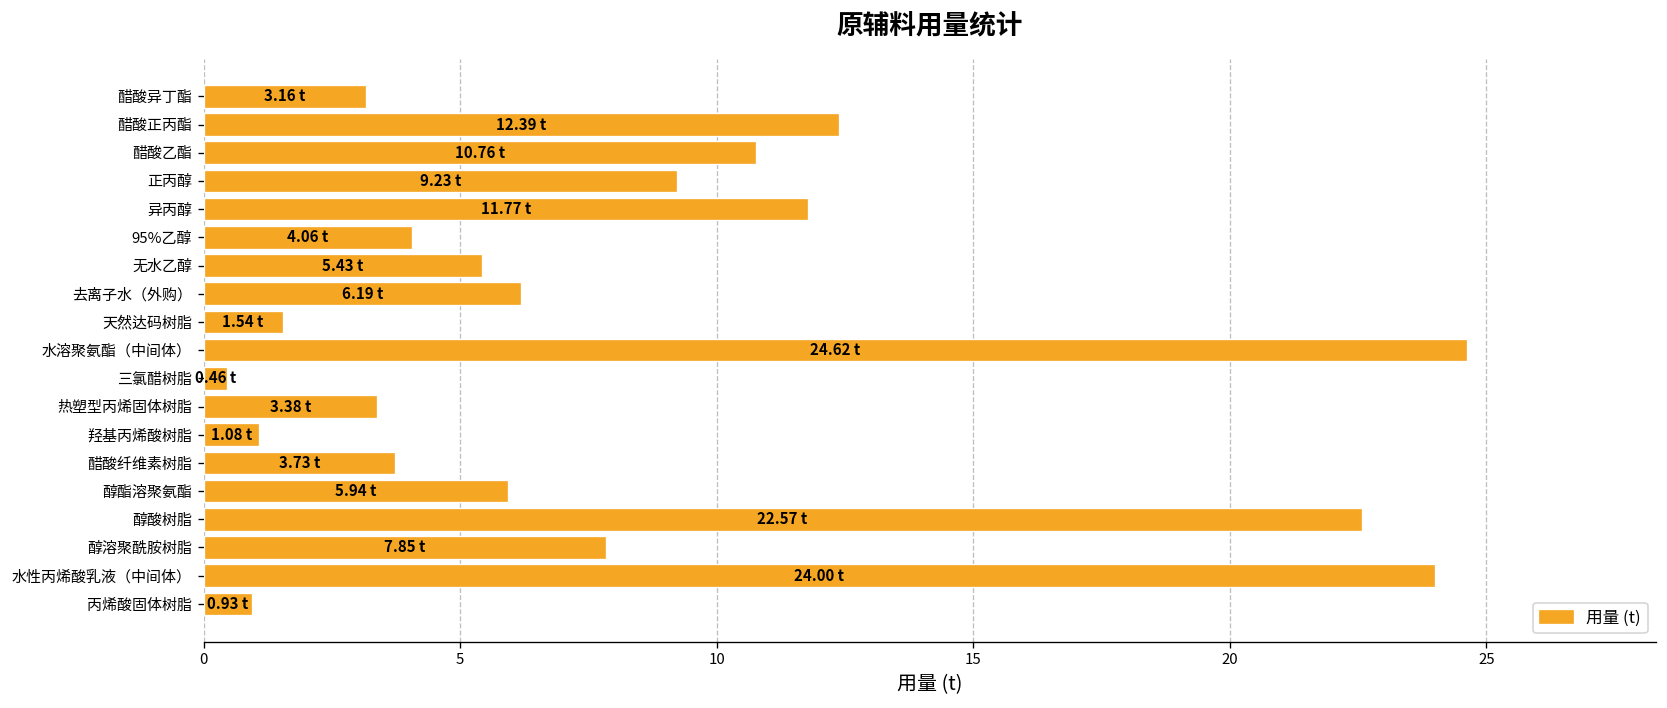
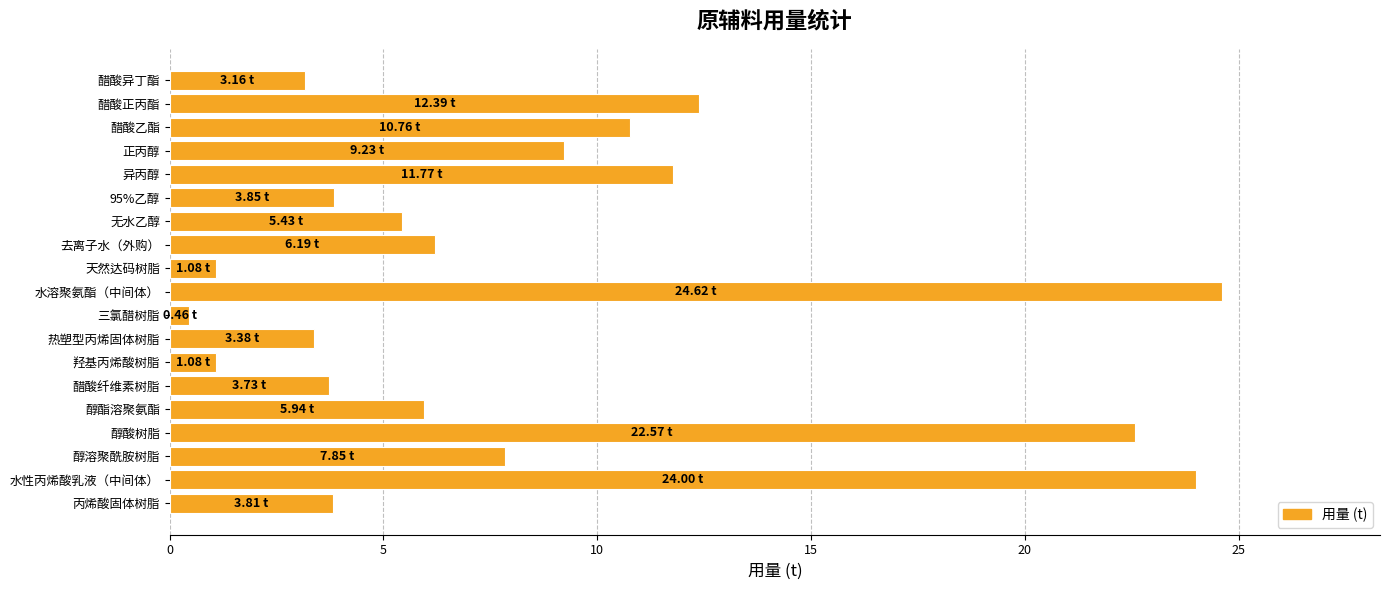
  {
    "醋酸异丁酯": 3.16,
    "醋酸正丙酯": 12.39,
    "醋酸乙酯": 10.76,
    "正丙醇": 9.23,
    "异丙醇": 11.77,
-   "95%乙醇": 4.06,
+   "95%乙醇": 3.85,
    "无水乙醇": 5.43,
    "去离子水（外购）": 6.19,
-   "天然达码树脂": 1.54,
+   "天然达码树脂": 1.08,
    "水溶聚氨酯（中间体）": 24.62,
    "三氯醋树脂": 0.46,
    "热塑型丙烯固体树脂": 3.38,
    "羟基丙烯酸树脂": 1.08,
    "醋酸纤维素树脂": 3.73,
    "醇酯溶聚氨酯": 5.94,
    "醇酸树脂": 22.57,
    "醇溶聚酰胺树脂": 7.85,
    "水性丙烯酸乳液（中间体）": 24.00,
-   "丙烯酸固体树脂": 0.93
+   "丙烯酸固体树脂": 3.81
  }
